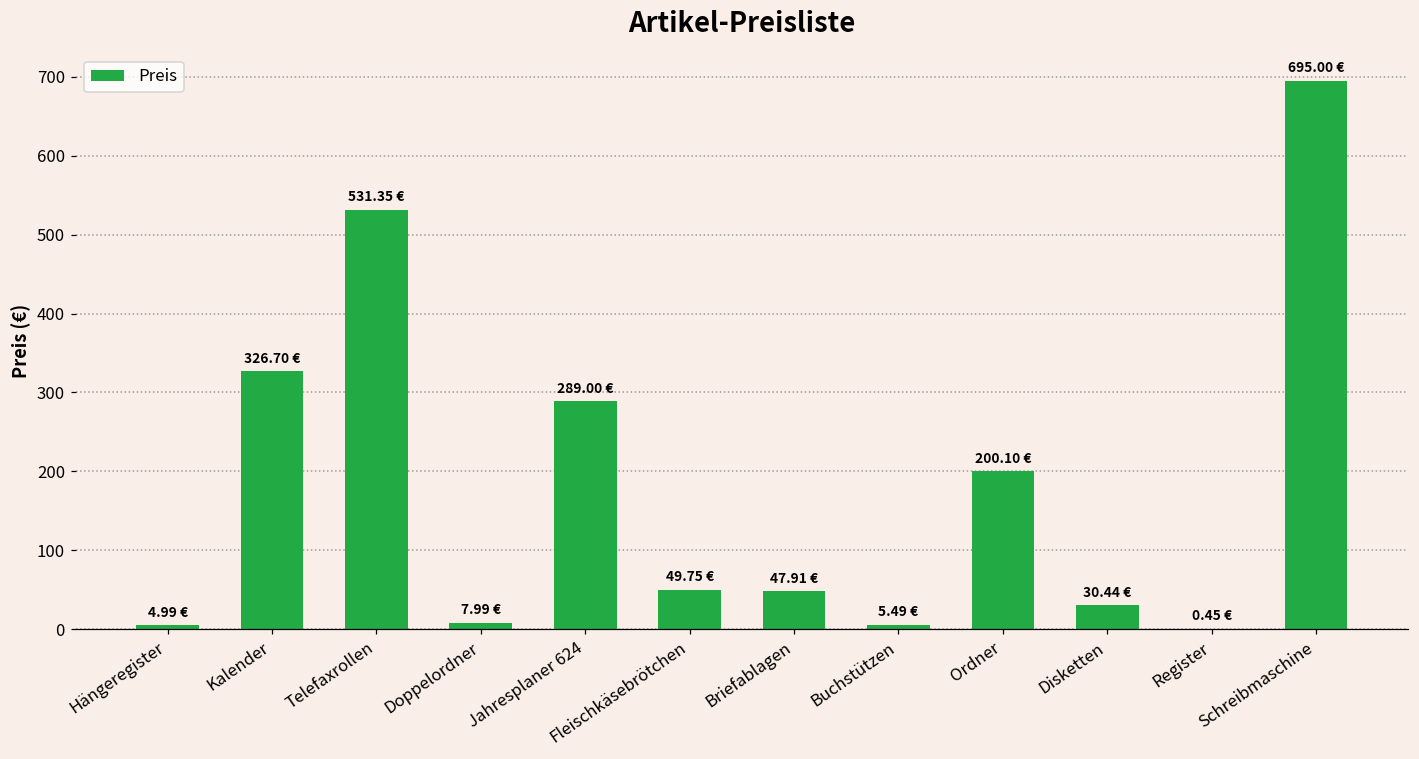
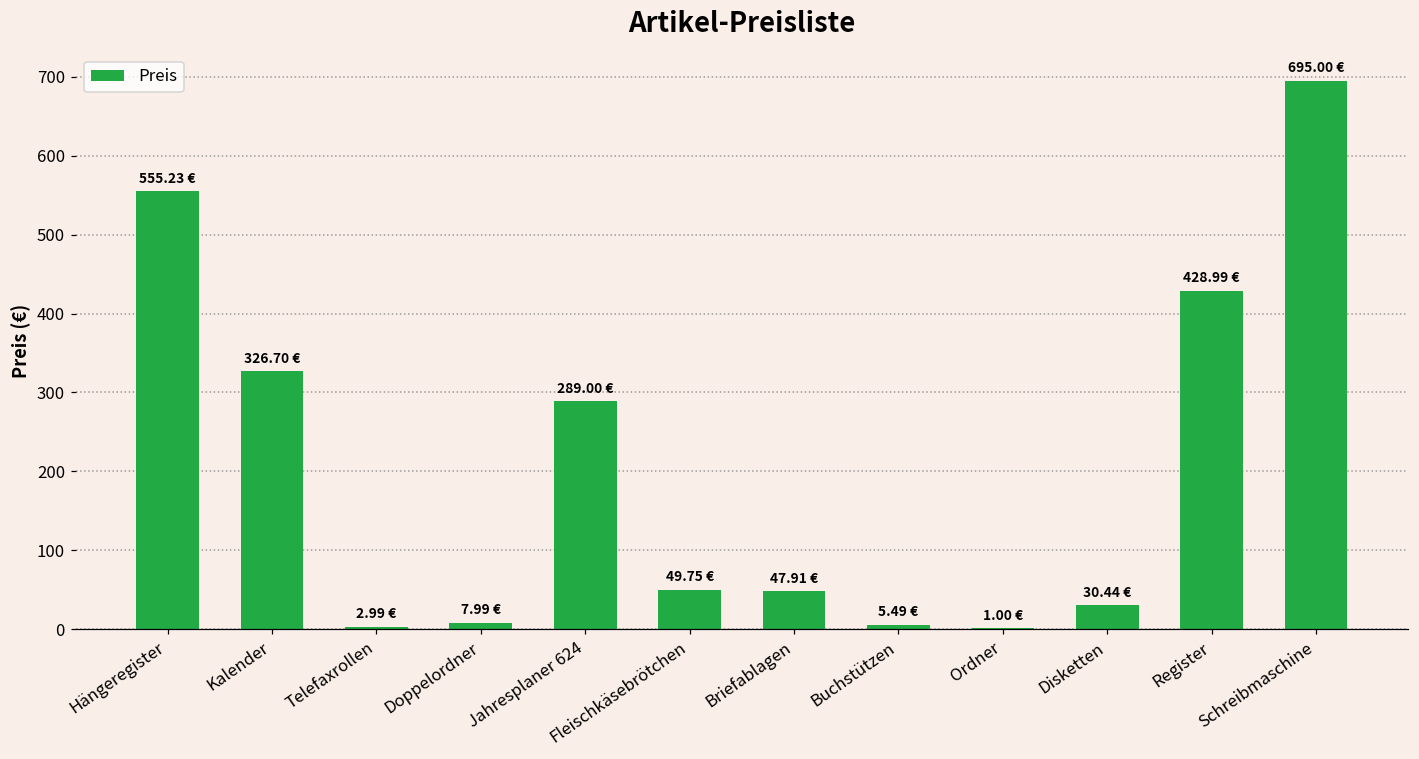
  {
-   "Hängeregister": 4.99,
+   "Hängeregister": 555.23,
    "Kalender": 326.70,
-   "Telefaxrollen": 531.35,
+   "Telefaxrollen": 2.99,
    "Doppelordner": 7.99,
    "Jahresplaner 624": 289.00,
    "Fleischkäsebrötchen": 49.75,
    "Briefablagen": 47.91,
    "Buchstützen": 5.49,
-   "Ordner": 200.10,
+   "Ordner": 1.00,
    "Disketten": 30.44,
-   "Register": 0.45,
+   "Register": 428.99,
    "Schreibmaschine": 695.00
  }
